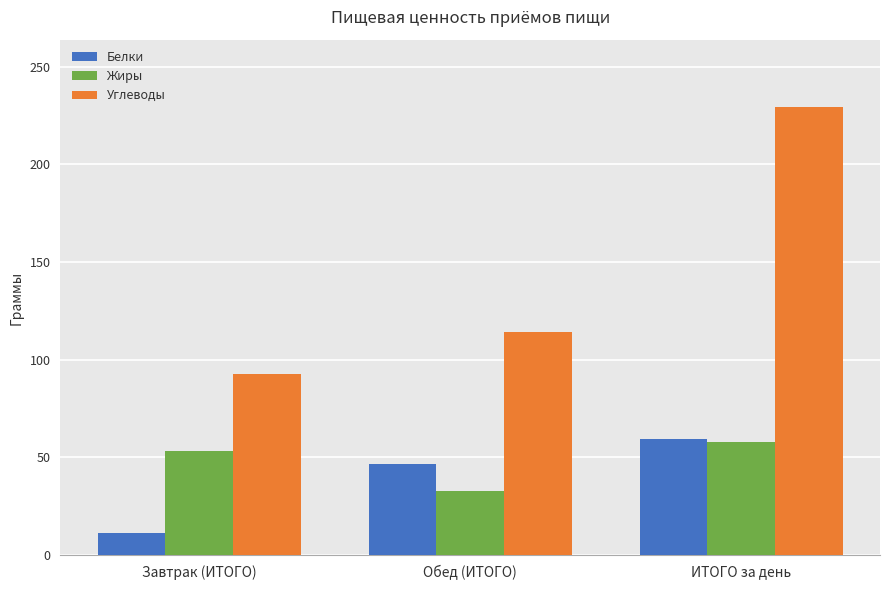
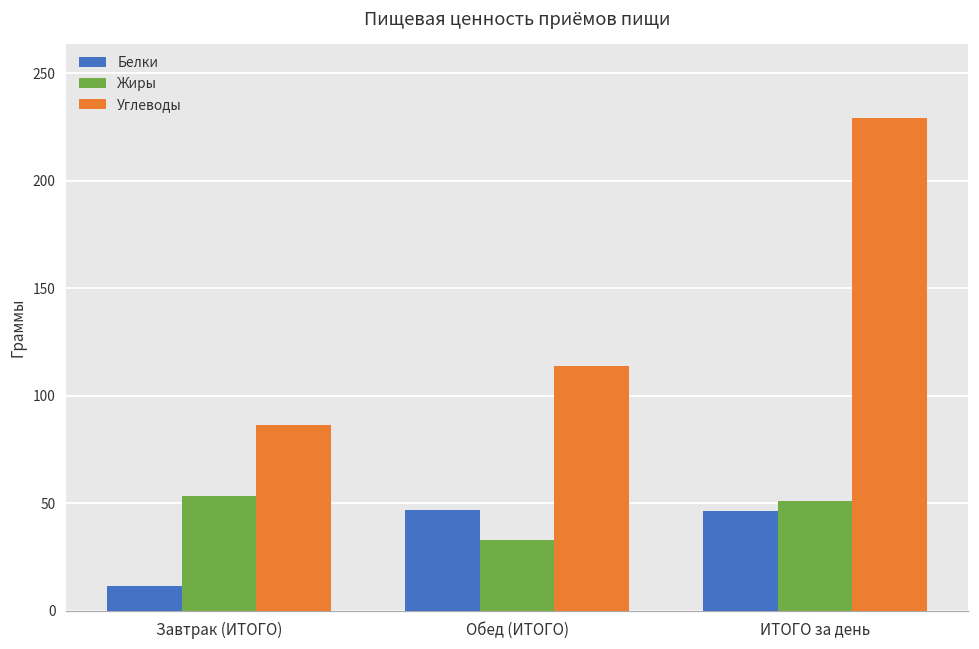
  {
    "Белки": {
      "Завтрак (ИТОГО)": 12,
      "Обед (ИТОГО)": 47,
-     "ИТОГО за день": 60
+     "ИТОГО за день": 47
    },
    "Жиры": {
      "Завтрак (ИТОГО)": 53,
      "Обед (ИТОГО)": 33,
-     "ИТОГО за день": 58
+     "ИТОГО за день": 51
    },
    "Углеводы": {
-     "Завтрак (ИТОГО)": 93,
+     "Завтрак (ИТОГО)": 86,
      "Обед (ИТОГО)": 114,
      "ИТОГО за день": 229
    }
  }
